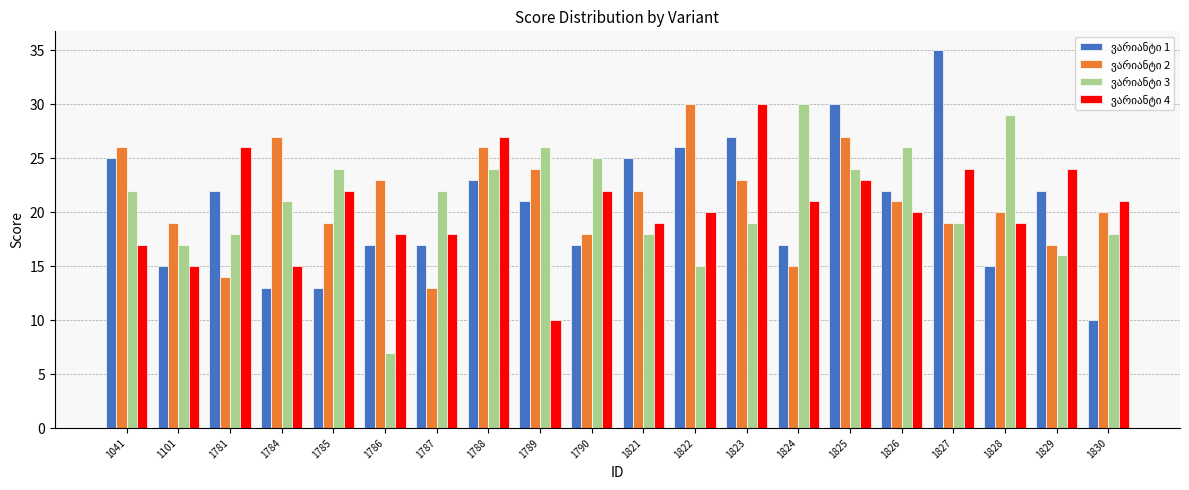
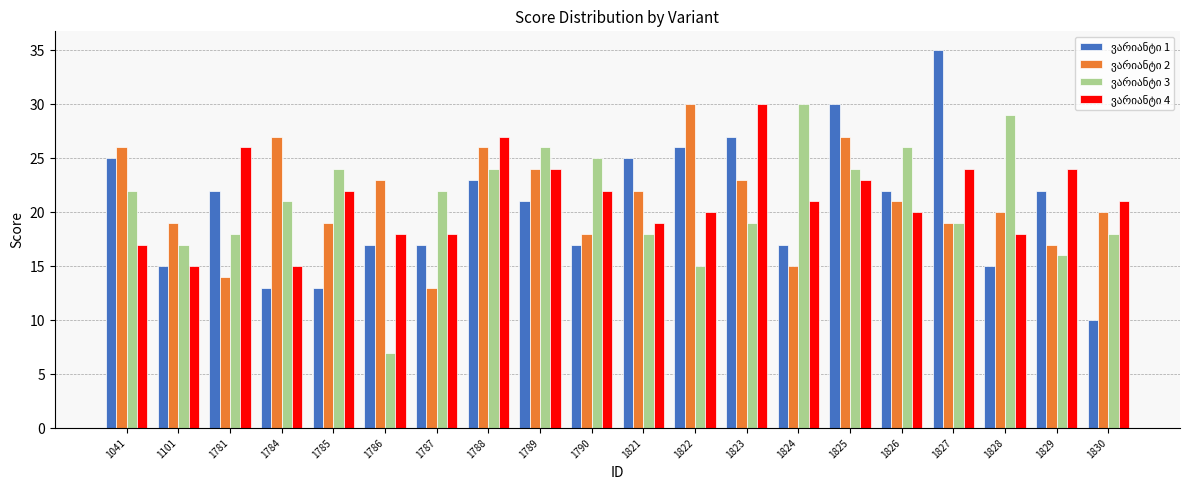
  {
    "ვარიანტი 1": {
      "1041": 25,
      "1101": 15,
      "1781": 22,
      "1784": 13,
      "1785": 13,
      "1786": 17,
      "1787": 17,
      "1788": 23,
      "1789": 21,
      "1790": 17,
      "1821": 25,
      "1822": 26,
      "1823": 27,
      "1824": 17,
      "1825": 30,
      "1826": 22,
      "1827": 35,
      "1828": 15,
      "1829": 22,
      "1830": 10
    },
    "ვარიანტი 2": {
      "1041": 26,
      "1101": 19,
      "1781": 14,
      "1784": 27,
      "1785": 19,
      "1786": 23,
      "1787": 13,
      "1788": 26,
      "1789": 24,
      "1790": 18,
      "1821": 22,
      "1822": 30,
      "1823": 23,
      "1824": 15,
      "1825": 27,
      "1826": 21,
      "1827": 19,
      "1828": 20,
      "1829": 17,
      "1830": 20
    },
    "ვარიანტი 3": {
      "1041": 22,
      "1101": 17,
      "1781": 18,
      "1784": 21,
      "1785": 24,
      "1786": 7,
      "1787": 22,
      "1788": 24,
      "1789": 26,
      "1790": 25,
      "1821": 18,
      "1822": 15,
      "1823": 19,
      "1824": 30,
      "1825": 24,
      "1826": 26,
      "1827": 19,
      "1828": 29,
      "1829": 16,
      "1830": 18
    },
    "ვარიანტი 4": {
      "1041": 17,
      "1101": 15,
      "1781": 26,
      "1784": 15,
      "1785": 22,
      "1786": 18,
      "1787": 18,
      "1788": 27,
-     "1789": 10,
+     "1789": 24,
      "1790": 22,
      "1821": 19,
      "1822": 20,
      "1823": 30,
      "1824": 21,
      "1825": 23,
      "1826": 20,
      "1827": 24,
-     "1828": 19,
+     "1828": 18,
      "1829": 24,
      "1830": 21
    }
  }
